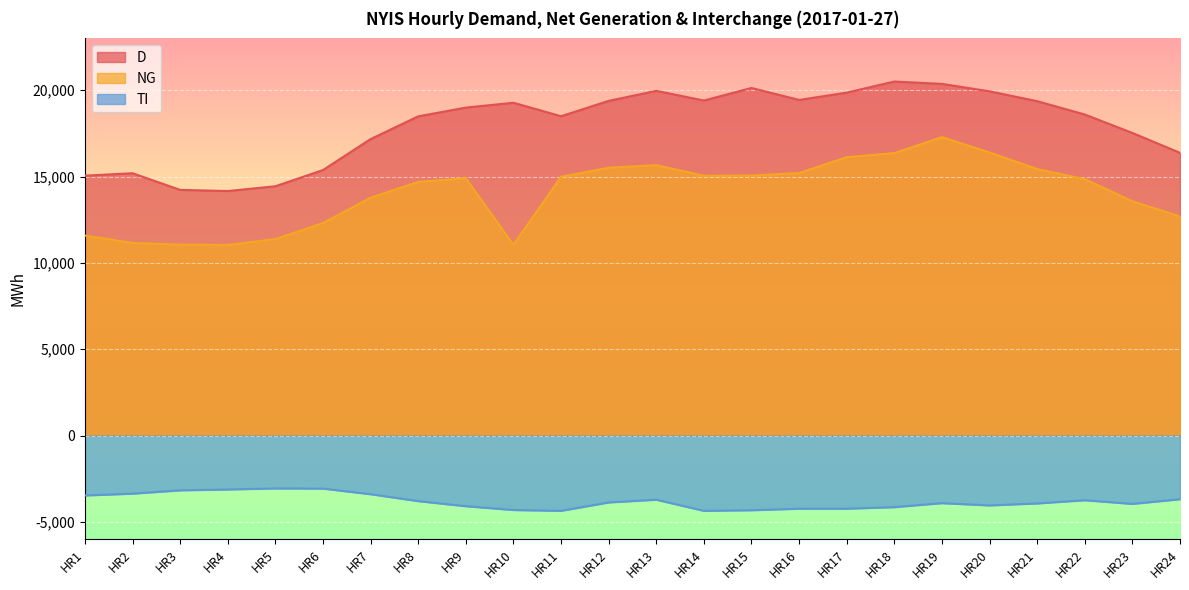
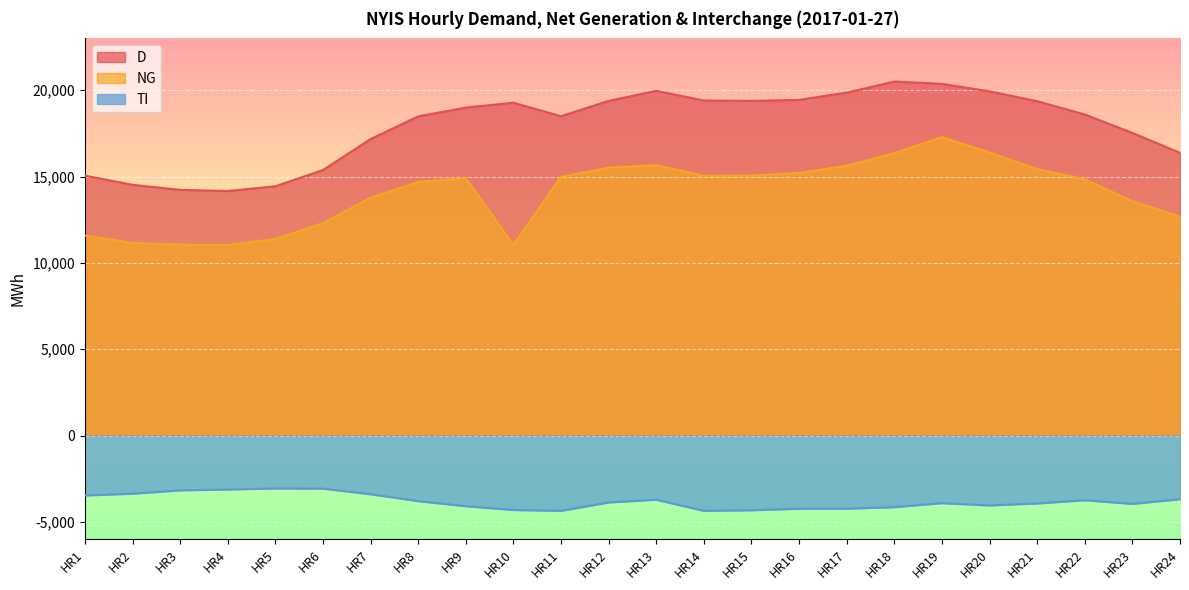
  {
    "D": {
      "HR1": "15,100",
-     "HR2": "15,200",
+     "HR2": "14,500",
      "HR3": "14,200",
      "HR4": "14,200",
      "HR5": "14,400",
      "HR6": "15,400",
      "HR7": "17,200",
      "HR8": "18,500",
      "HR9": "19,000",
      "HR10": "19,300",
      "HR11": "18,500",
      "HR12": "19,400",
      "HR13": "20,000",
      "HR14": "19,400",
-     "HR15": "20,100",
+     "HR15": "19,400",
      "HR16": "19,400",
      "HR17": "19,900",
      "HR18": "20,500",
      "HR19": "20,400",
      "HR20": "19,900",
      "HR21": "19,400",
      "HR22": "18,600",
      "HR23": "17,500",
      "HR24": "16,400"
    },
    "NG": {
      "HR1": "11,600",
      "HR2": "11,200",
      "HR3": "11,100",
      "HR4": "11,000",
      "HR5": "11,400",
      "HR6": "12,300",
      "HR7": "13,800",
      "HR8": "14,700",
      "HR9": "14,900",
      "HR10": "11,000",
      "HR11": "15,000",
      "HR12": "15,500",
      "HR13": "15,700",
      "HR14": "15,000",
      "HR15": "15,100",
      "HR16": "15,200",
-     "HR17": "16,100",
+     "HR17": "15,600",
      "HR18": "16,400",
      "HR19": "17,300",
      "HR20": "16,400",
      "HR21": "15,400",
      "HR22": "14,800",
      "HR23": "13,600",
      "HR24": "12,700"
    }
  }
